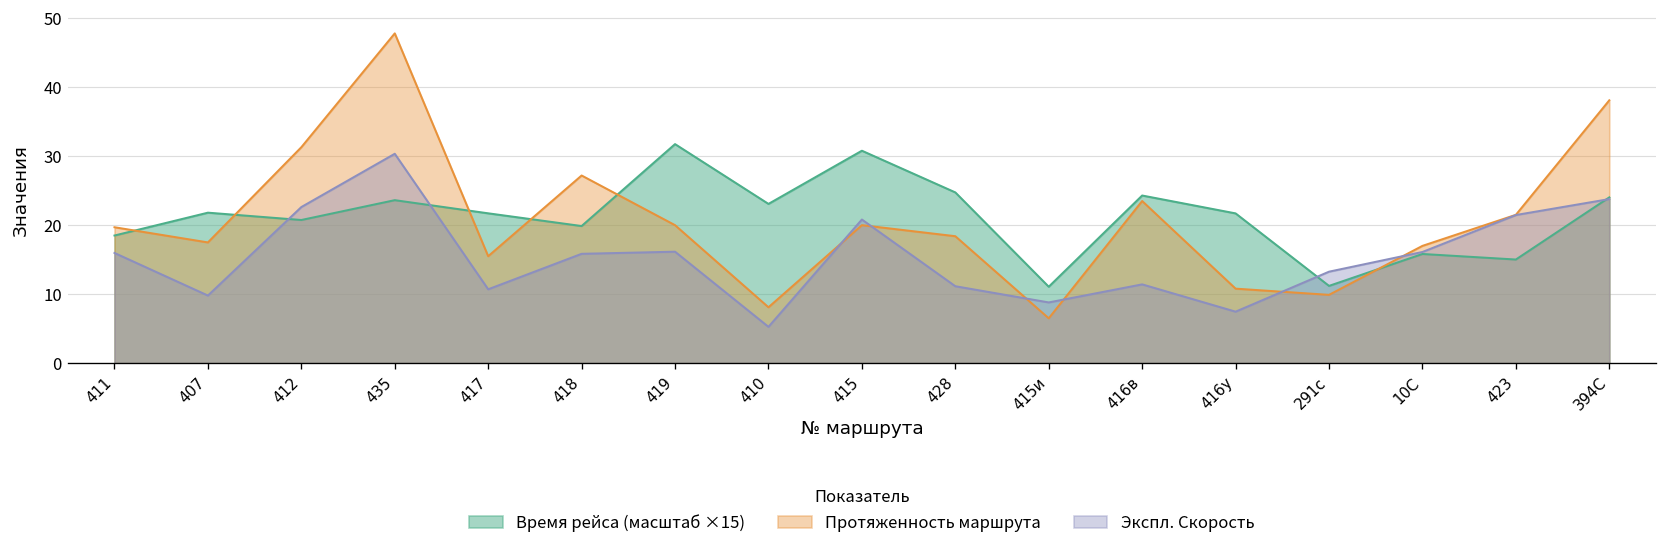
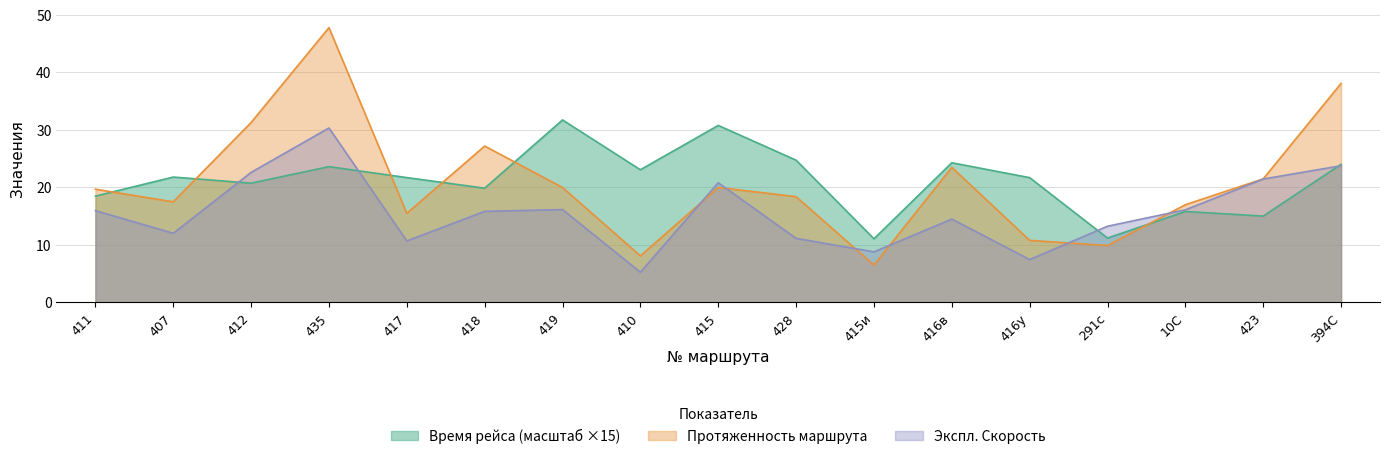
  {
    "Время рейса (масштаб ×15)": {
      "411": 19,
      "407": 22,
      "412": 21,
      "435": 24,
      "417": 22,
      "418": 20,
      "419": 32,
      "410": 23,
      "415": 31,
      "428": 25,
      "415и": 11,
      "416в": 24,
      "416у": 22,
      "291с": 11,
      "423": 15
    },
    "Протяженность маршрута": {
      "411": 20,
      "407": 18,
      "412": 31,
      "435": 48,
      "417": 16,
      "418": 27,
      "419": 20,
      "410": 8,
      "415": 20,
      "428": 18,
      "415и": 7,
      "416в": 24,
      "416у": 11,
      "291с": 10,
      "10С": 17,
      "394С": 38
    },
    "Экспл. Скорость": {
      "411": 16,
-     "407": 10,
+     "407": 12,
      "412": 23,
      "435": 30,
      "417": 11,
      "418": 16,
      "419": 16,
      "410": 5,
      "415": 21,
      "428": 11,
      "415и": 9,
-     "416в": 11,
+     "416в": 15,
      "416у": 7,
      "291с": 13
    }
  }
